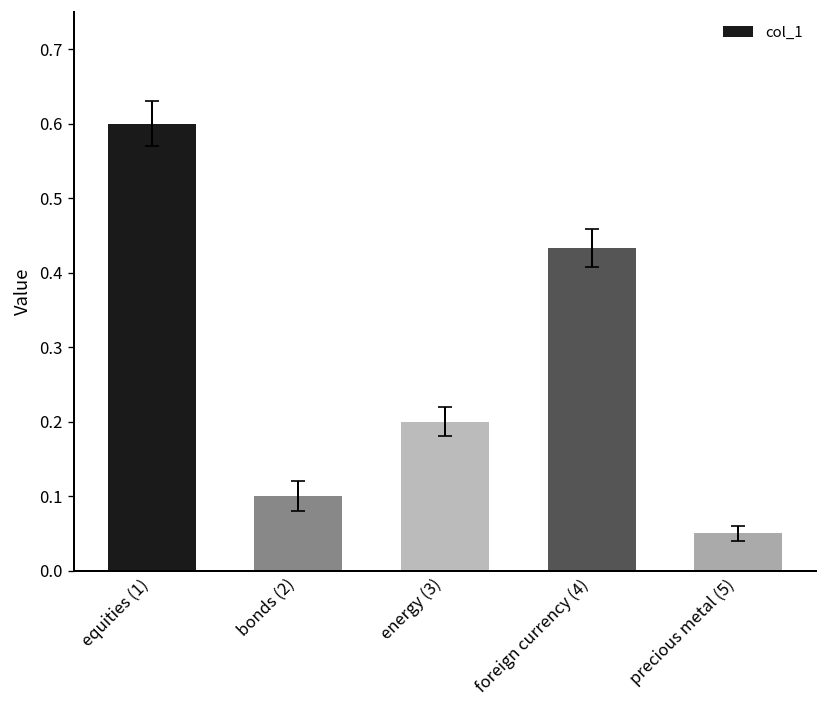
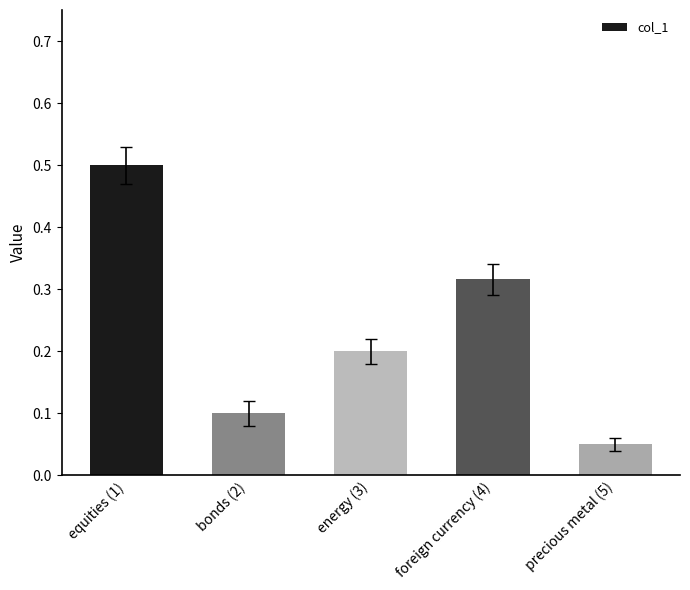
  {
    "col_1": {
-     "equities (1)": 0.6,
+     "equities (1)": 0.5,
      "bonds (2)": 0.10,
      "energy (3)": 0.20,
-     "foreign currency (4)": 0.43,
+     "foreign currency (4)": 0.32,
      "precious metal (5)": 0.05
    }
  }
